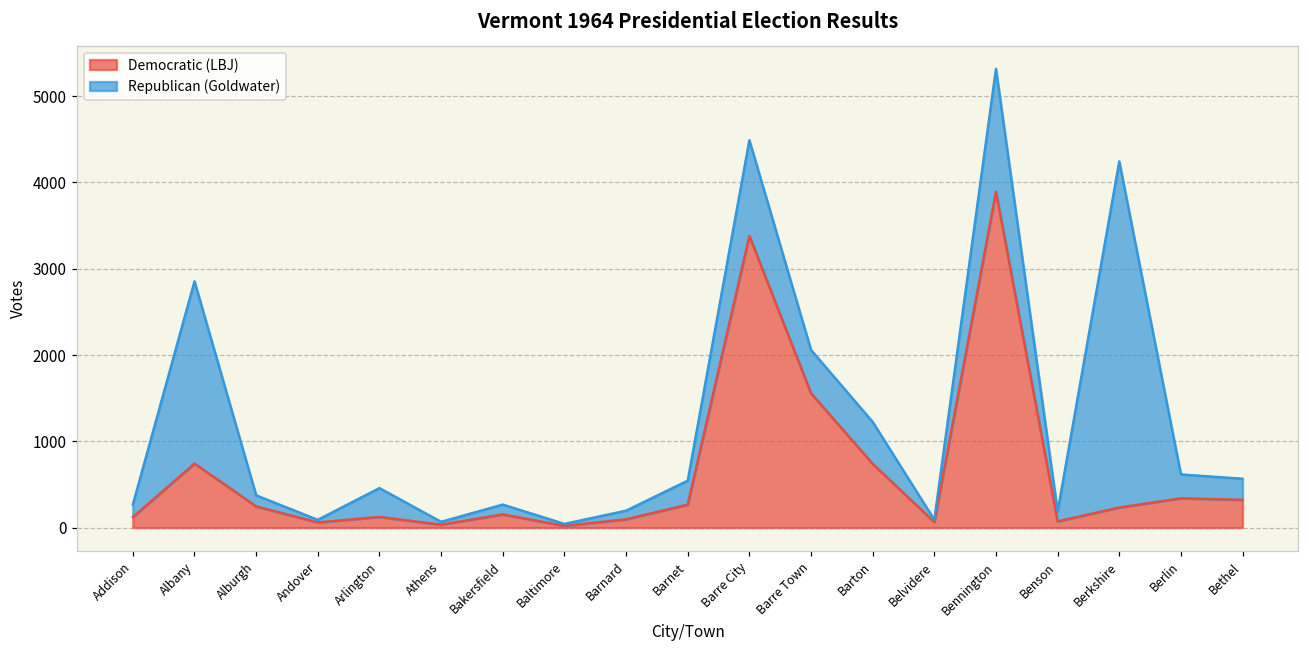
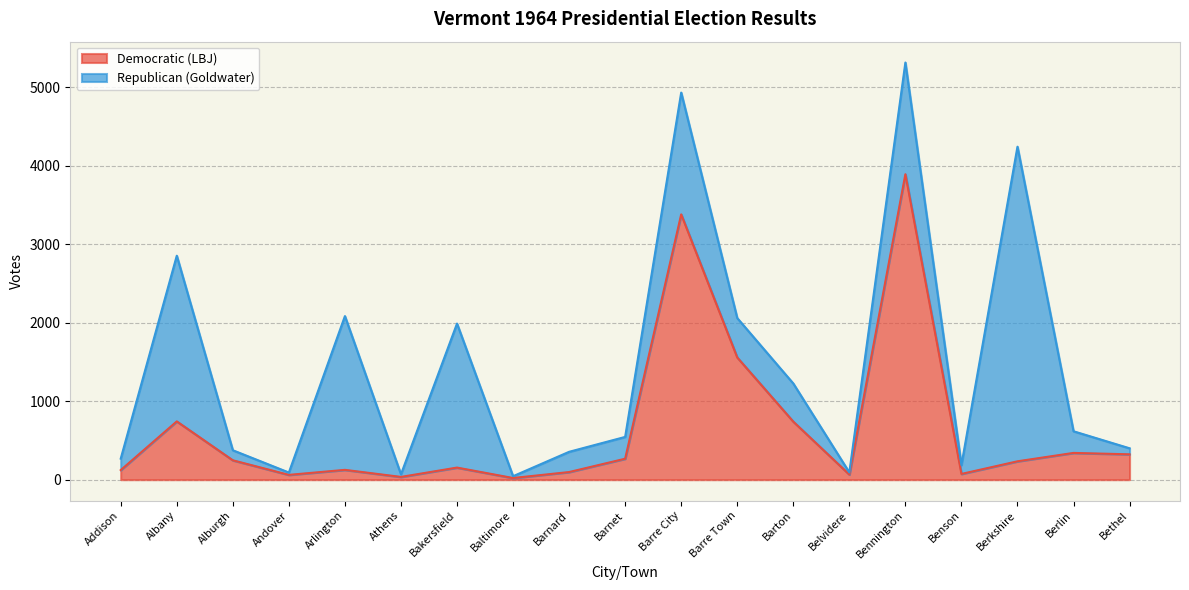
  {
    "Democratic (LBJ)": {
      "Addison": 100,
      "Albany": 700,
      "Alburgh": 200,
      "Arlington": 100,
      "Athens": 0,
      "Bakersfield": 200,
      "Barnard": 100,
      "Barnet": 300,
      "Barre City": 3400,
      "Barre Town": 1600,
      "Barton": 700,
      "Bennington": 3900,
      "Benson": 100,
      "Berkshire": 200,
      "Berlin": 300,
      "Bethel": 300
    },
    "Republican (Goldwater)": {
      "Addison": 100,
      "Albany": 2100,
      "Alburgh": 100,
-     "Arlington": 300,
+     "Arlington": 2000,
      "Athens": 0,
-     "Bakersfield": 100,
-     "Barnard": 100,
+     "Bakersfield": 1800,
+     "Barnard": 300,
      "Barnet": 300,
-     "Barre City": 1100,
+     "Barre City": 1600,
      "Barre Town": 500,
      "Barton": 500,
      "Bennington": 1400,
      "Benson": 100,
      "Berkshire": 4000,
      "Berlin": 300,
-     "Bethel": 200
+     "Bethel": 100
    }
  }
